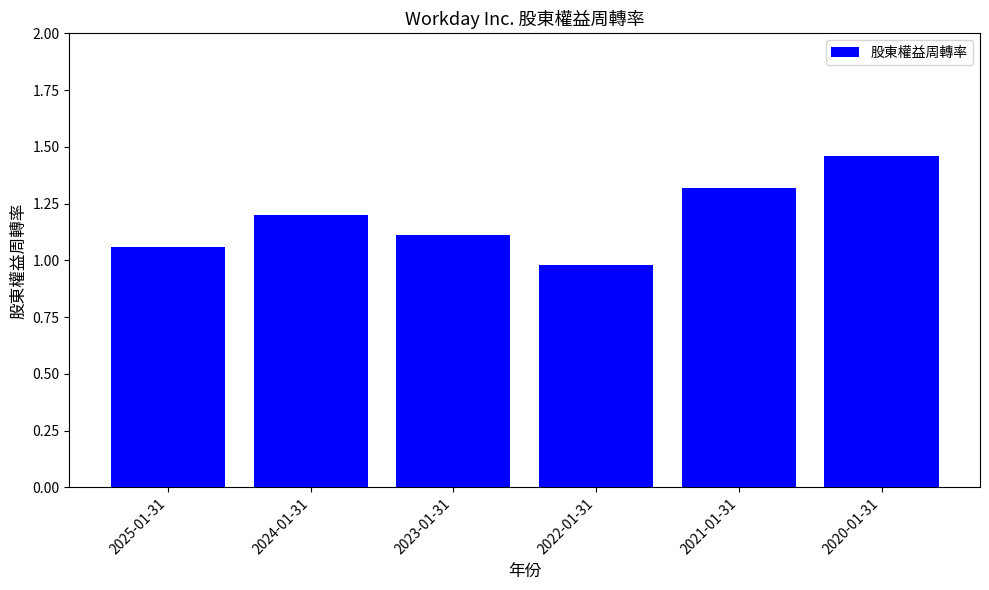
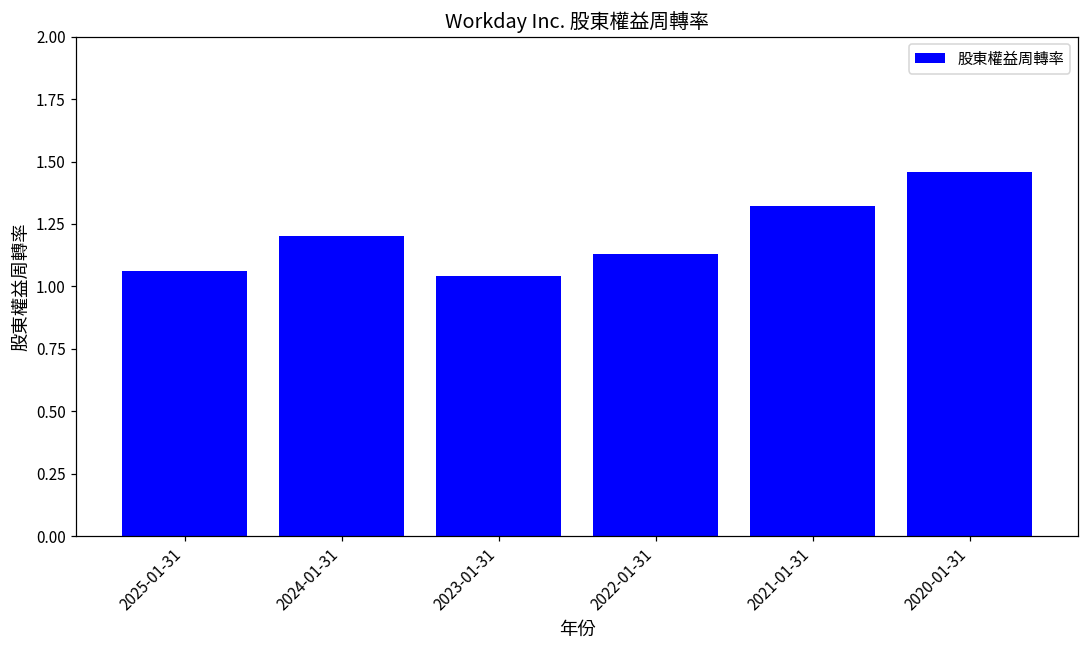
  {
    "2025-01-31": 1.06,
    "2024-01-31": 1.20,
-   "2023-01-31": 1.11,
-   "2022-01-31": 0.98,
+   "2023-01-31": 1.04,
+   "2022-01-31": 1.13,
    "2021-01-31": 1.32,
    "2020-01-31": 1.46
  }
